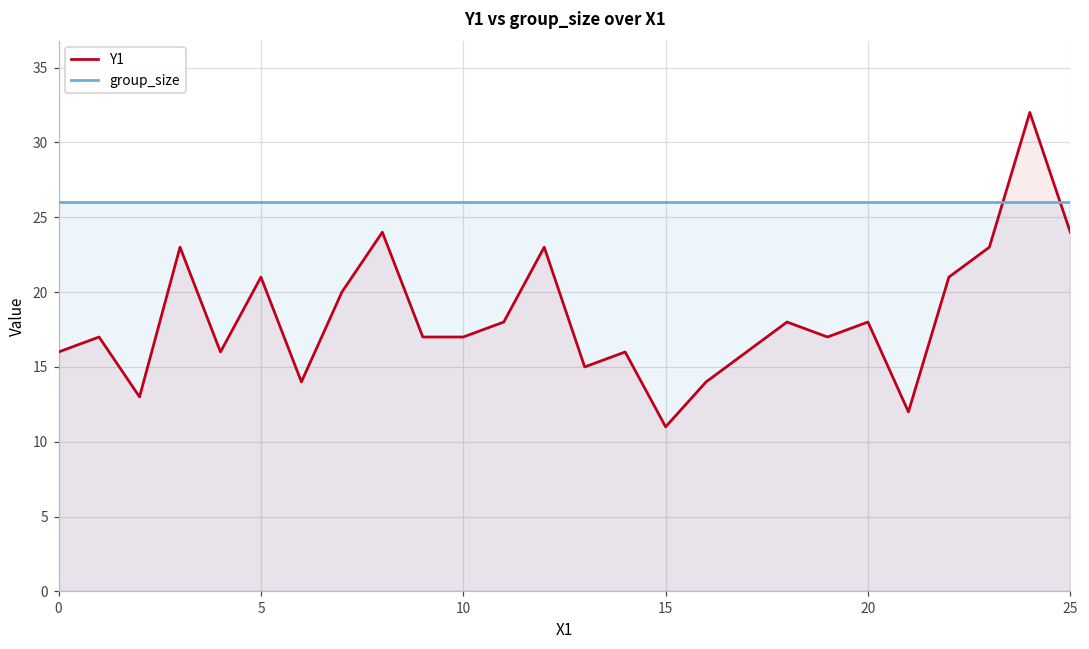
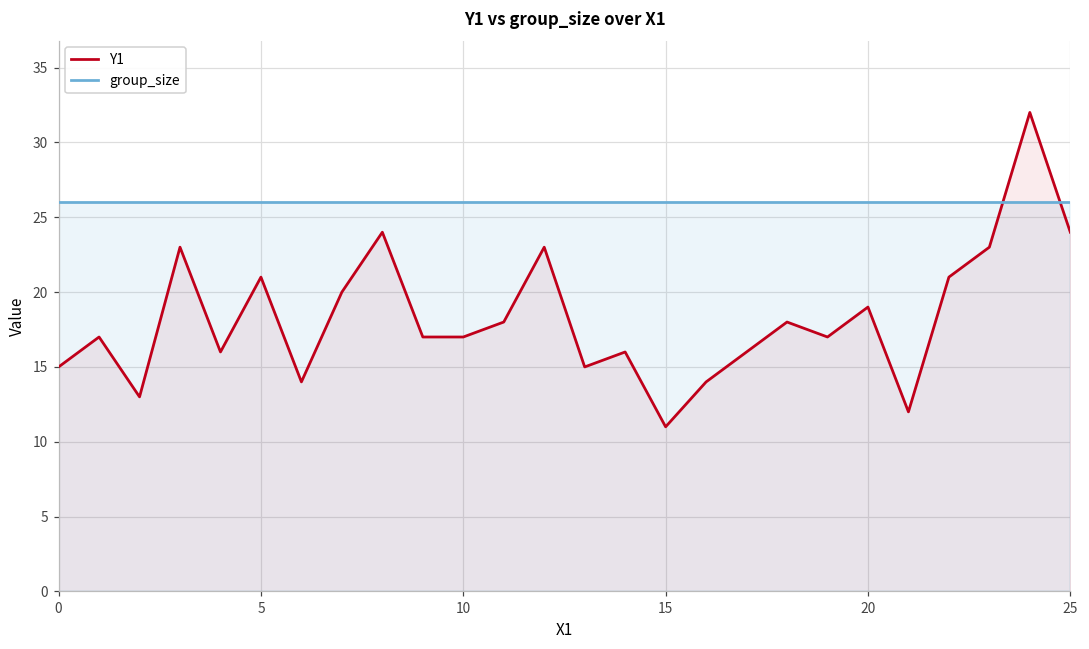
  {
    "Y1": {
-     "0": 16,
+     "0": 15,
      "5": 21,
      "10": 17,
      "15": 11,
-     "20": 18,
+     "20": 19,
      "25": 24
    },
    "group_size": {
      "0": 26,
      "5": 26,
      "10": 26,
      "15": 26,
      "20": 26,
      "25": 26
    }
  }
